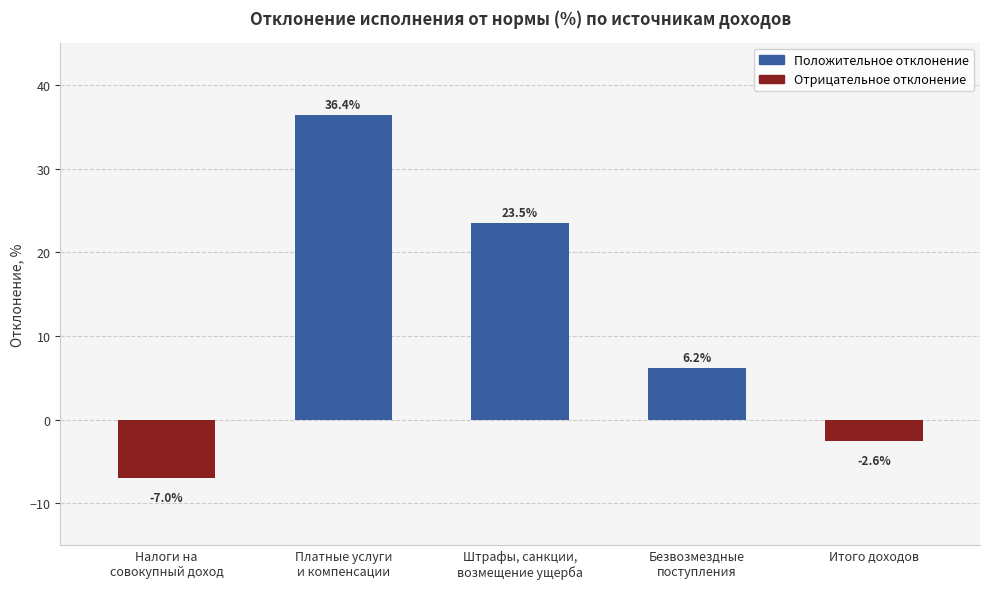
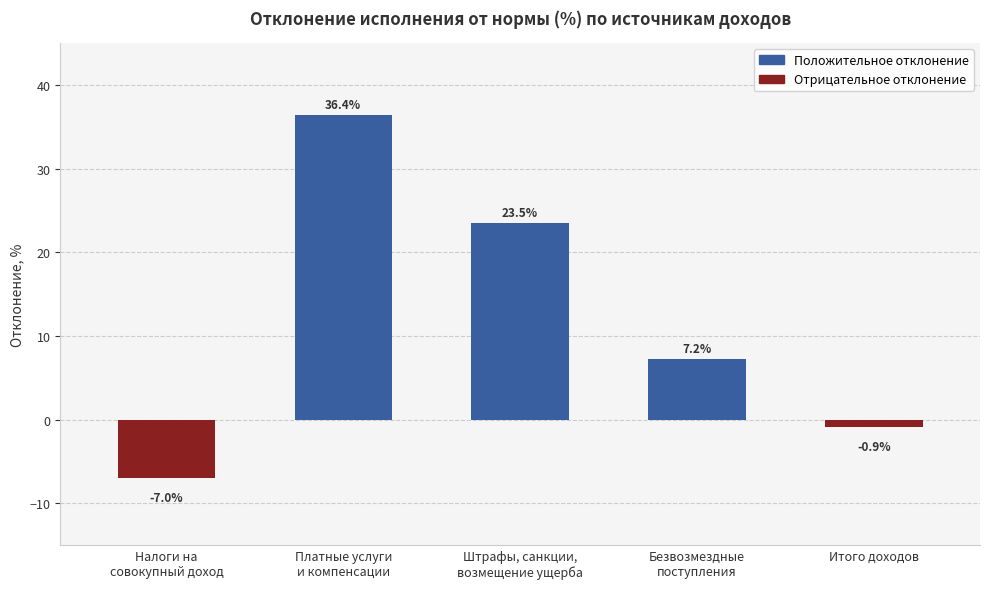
  {
    "Налоги на совокупный доход": "-7.0%",
    "Платные услуги и компенсации": "36.4%",
    "Штрафы, санкции, возмещение ущерба": "23.5%",
-   "Безвозмездные поступления": "6.2%",
-   "Итого доходов": "-2.6%"
+   "Безвозмездные поступления": "7.2%",
+   "Итого доходов": "-0.9%"
  }
